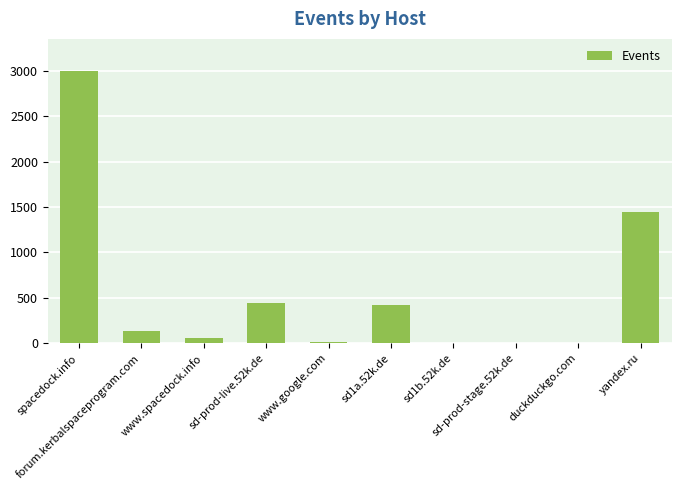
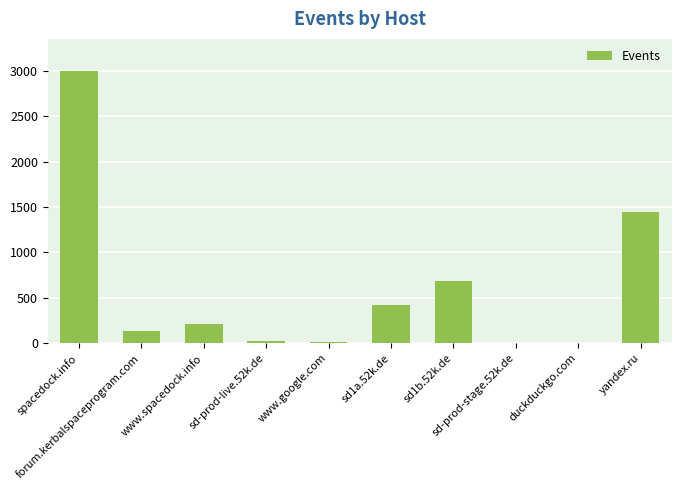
  {
    "spacedock.info": 3000,
    "forum.kerbalspaceprogram.com": 100,
-   "www.spacedock.info": 100,
-   "sd-prod-live.52k.de": 400,
+   "www.spacedock.info": 200,
+   "sd-prod-live.52k.de": 0,
    "sd1a.52k.de": 400,
-   "sd1b.52k.de": 0,
+   "sd1b.52k.de": 700,
    "yandex.ru": 1400
  }
